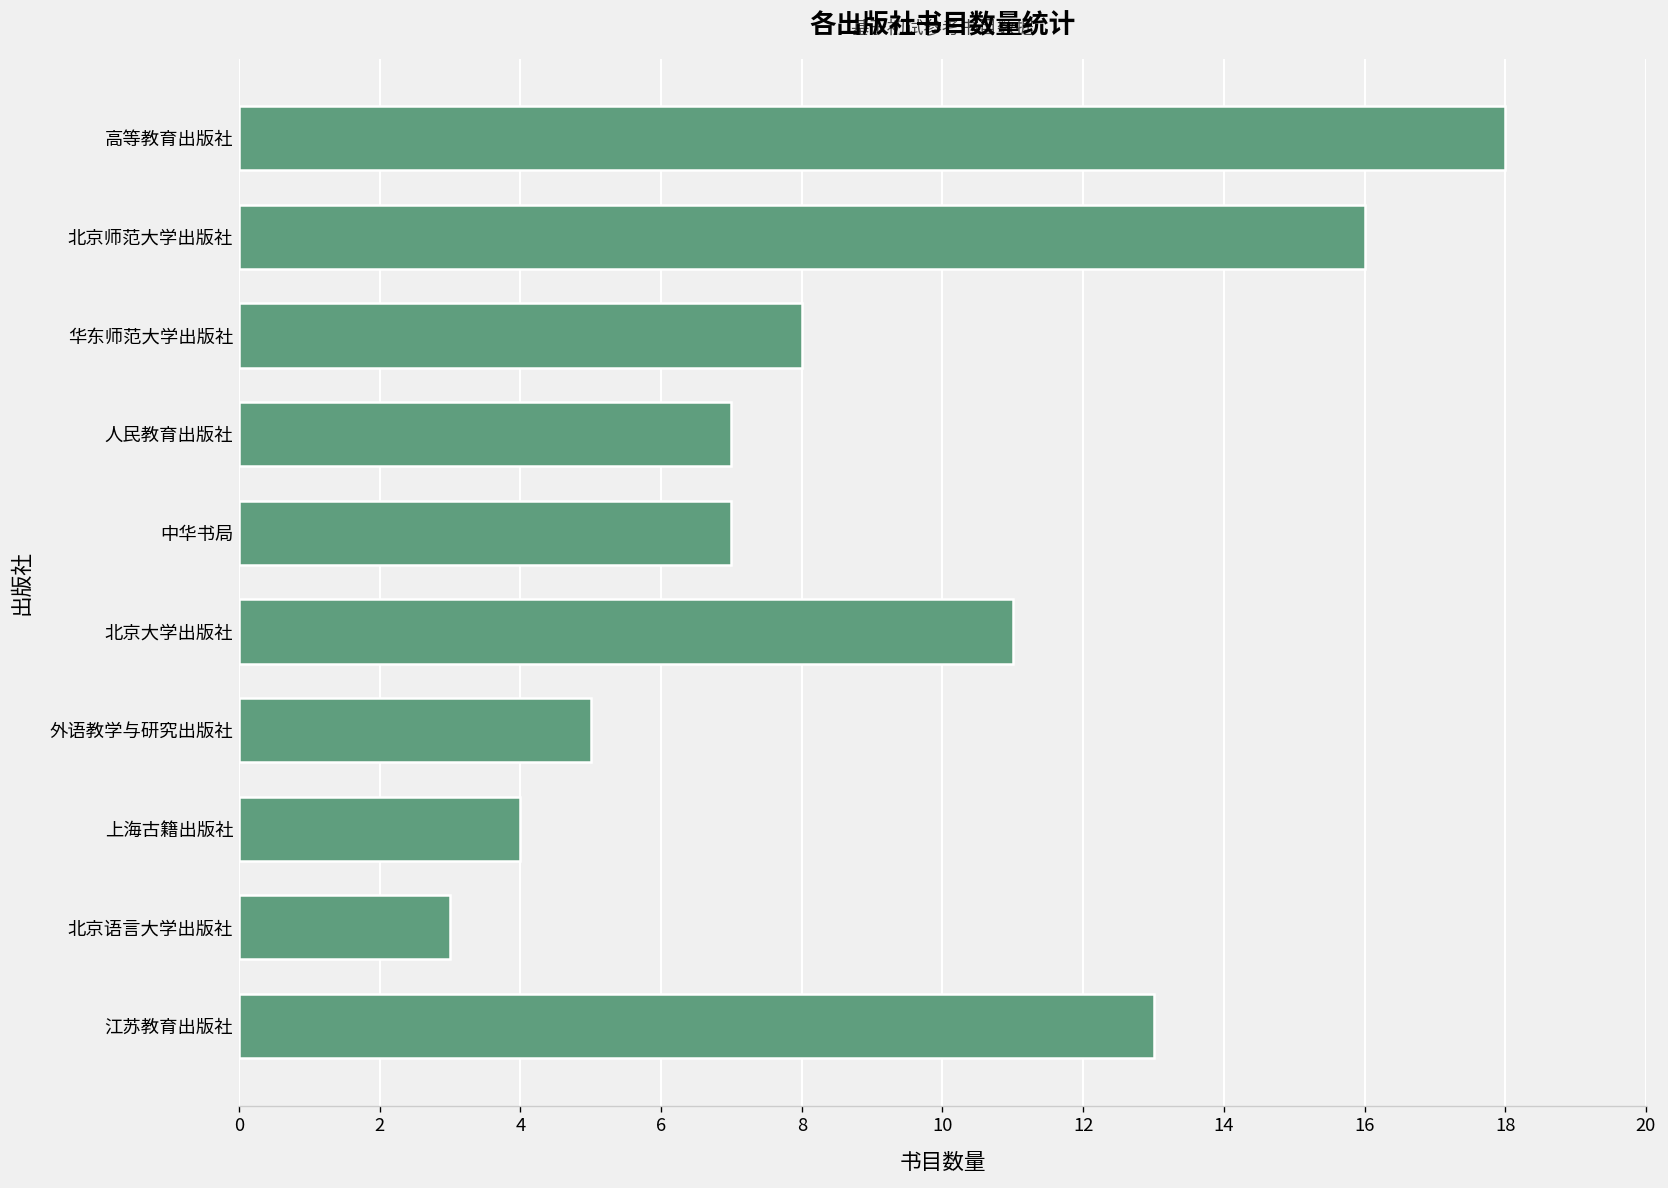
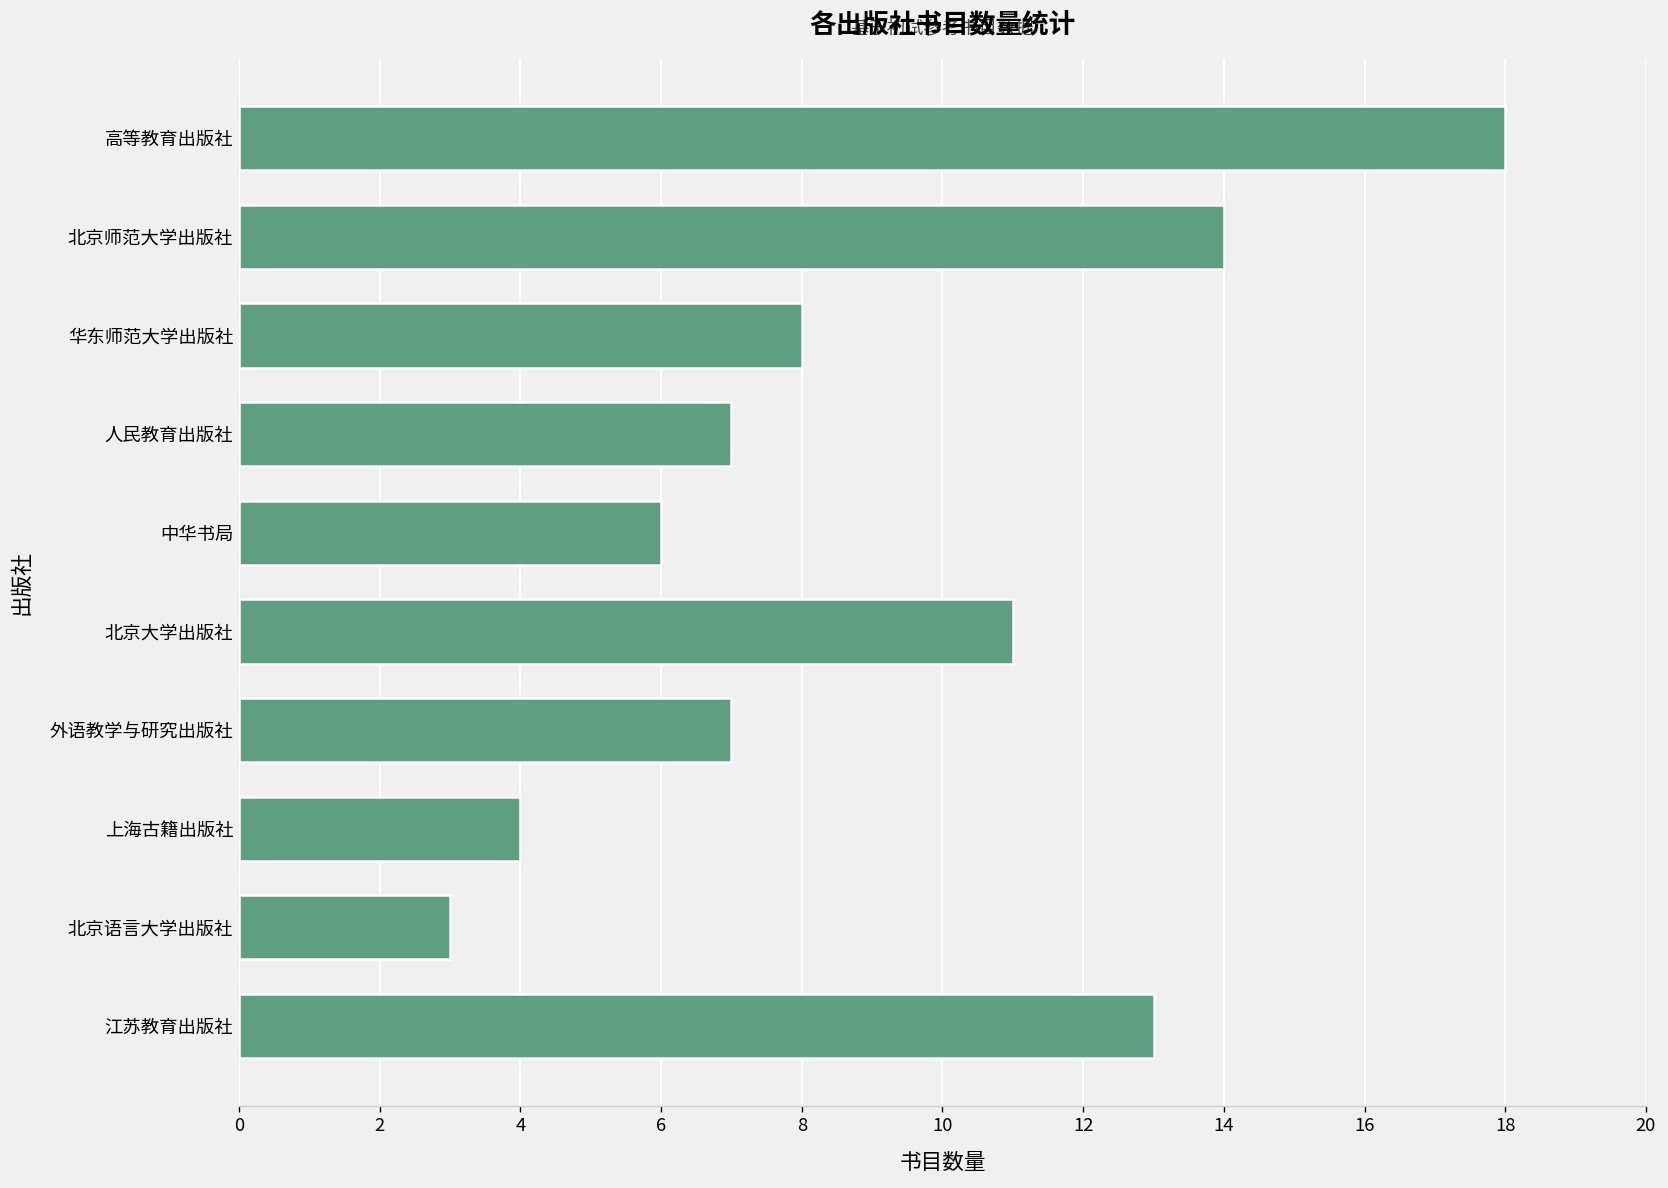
  {
    "高等教育出版社": 18,
-   "北京师范大学出版社": 16,
+   "北京师范大学出版社": 14,
    "华东师范大学出版社": 8,
    "人民教育出版社": 7,
-   "中华书局": 7,
+   "中华书局": 6,
    "北京大学出版社": 11,
-   "外语教学与研究出版社": 5,
+   "外语教学与研究出版社": 7,
    "上海古籍出版社": 4,
    "北京语言大学出版社": 3,
    "江苏教育出版社": 13
  }
